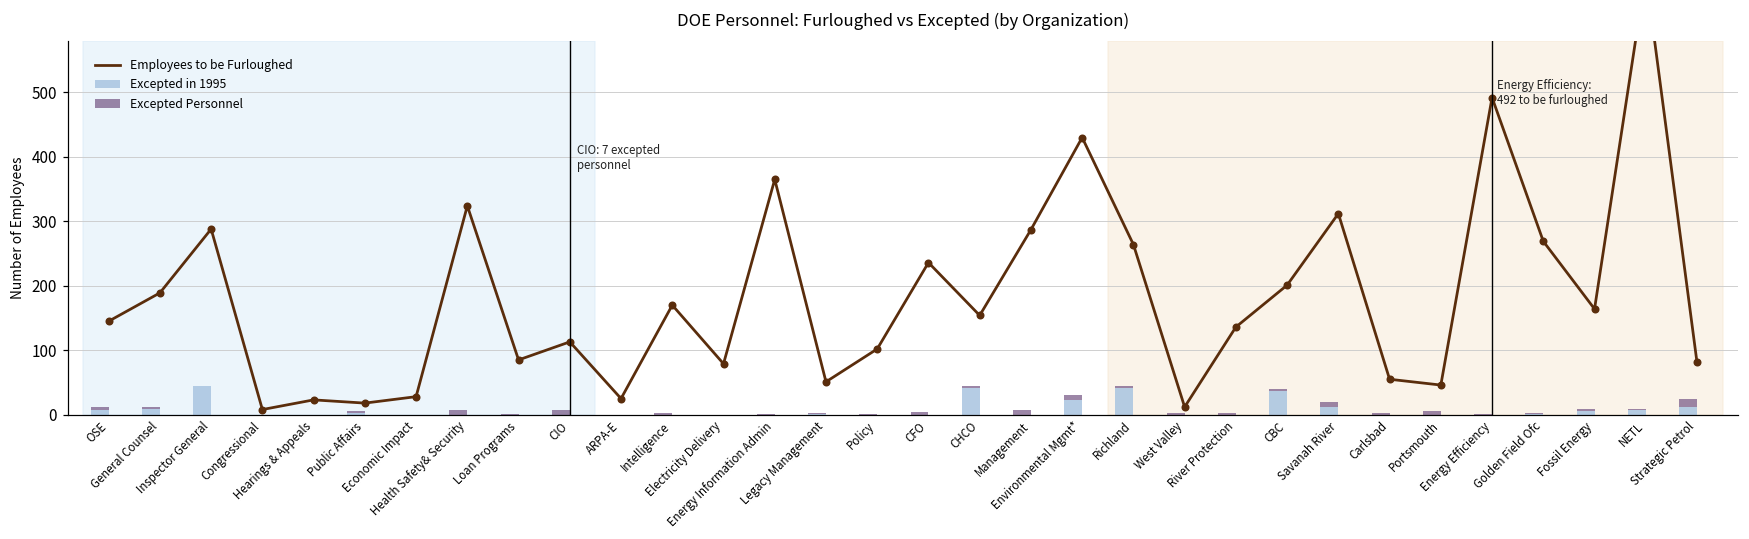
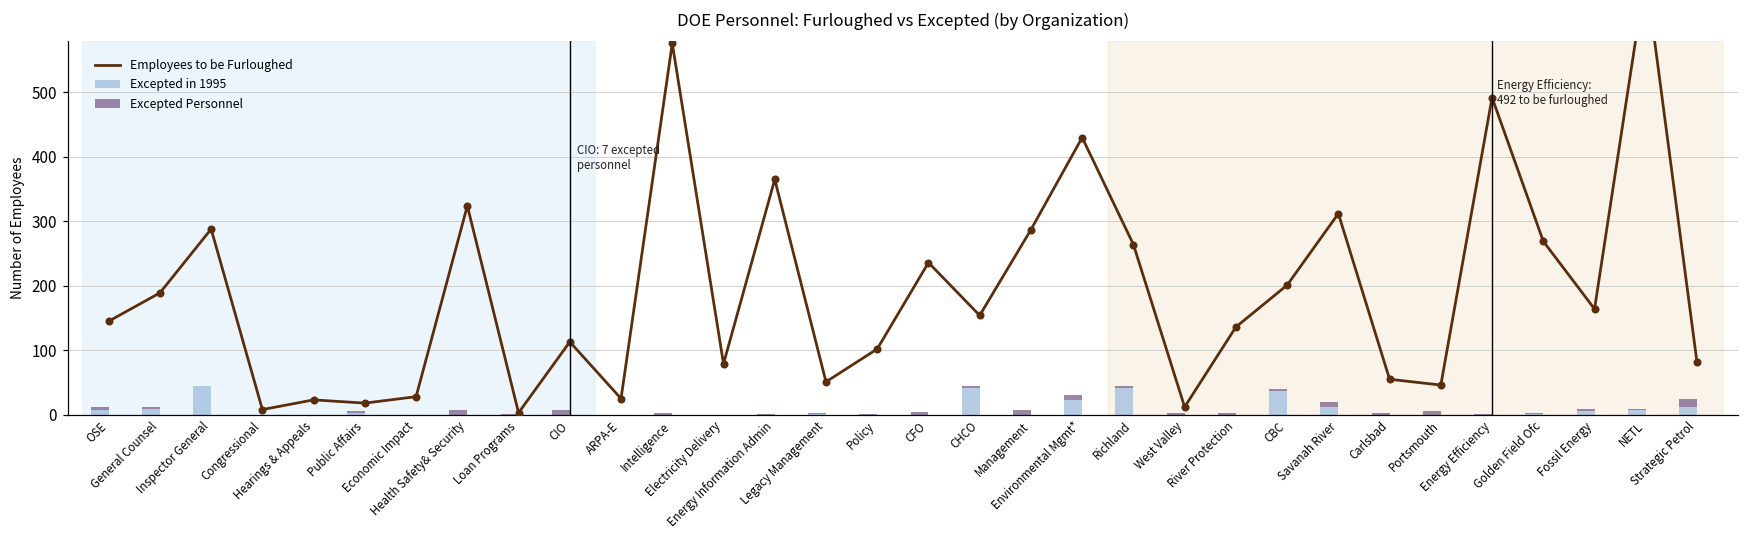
  {
    "Excepted in 1995": {
      "OSE": 10,
      "General Counsel": 10,
      "Inspector General": 40,
      "Congressional": 0,
      "Hearings & Appeals": 0,
      "Economic Impact": 0,
      "Health Safety& Security": 0,
      "Loan Programs": 0,
      "CIO": 0,
      "ARPA-E": 0,
      "Intelligence": 0,
      "Electricity Delivery": 0,
      "Energy Information Admin": 0,
      "Policy": 0,
      "CFO": 0,
      "CHCO": 40,
      "Management": 0,
      "Environmental Mgmt*": 20,
      "Richland": 40,
      "West Valley": 0,
      "River Protection": 0,
      "CBC": 40,
      "Savanah River": 10,
      "Carlsbad": 0,
      "Portsmouth": 0,
      "Energy Efficiency": 0,
      "Fossil Energy": 10,
      "NETL": 10,
      "Strategic Petrol": 10
    },
    "Employees to be Furloughed": {
      "OSE": 150,
      "General Counsel": 190,
      "Inspector General": 290,
      "Congressional": 10,
      "Hearings & Appeals": 20,
      "Public Affairs": 20,
      "Economic Impact": 30,
      "Health Safety& Security": 320,
-     "Loan Programs": 90,
+     "Loan Programs": 0,
      "CIO": 110,
      "ARPA-E": 30,
-     "Intelligence": 170,
+     "Intelligence": 580,
      "Electricity Delivery": 80,
      "Energy Information Admin": 370,
      "Legacy Management": 50,
      "Policy": 100,
      "CFO": 240,
      "CHCO": 150,
      "Management": 290,
      "Environmental Mgmt*": 430,
      "Richland": 260,
      "West Valley": 10,
      "River Protection": 140,
      "CBC": 200,
      "Savanah River": 310,
      "Carlsbad": 60,
      "Portsmouth": 50,
      "Golden Field Ofc": 270,
      "Fossil Energy": 160,
      "Strategic Petrol": 80
    },
    "Excepted Personnel": {
      "OSE": 10,
      "Inspector General": 0,
      "Congressional": 0,
      "Hearings & Appeals": 0,
      "Economic Impact": 0,
      "Health Safety& Security": 10,
      "CIO": 10,
      "ARPA-E": 0,
      "Electricity Delivery": 0,
      "Management": 10,
      "Environmental Mgmt*": 10,
      "Savanah River": 10,
      "Portsmouth": 10,
      "Strategic Petrol": 10
    }
  }
